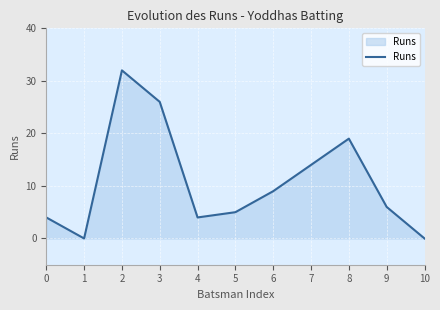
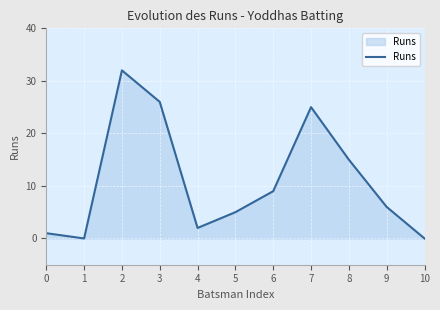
  {
-   "0": 4,
+   "0": 1,
    "1": 0,
    "2": 32,
    "3": 26,
-   "4": 4,
+   "4": 2,
    "5": 5,
    "6": 9,
-   "7": 14,
-   "8": 19,
+   "7": 25,
+   "8": 15,
    "9": 6,
    "10": 0
  }
